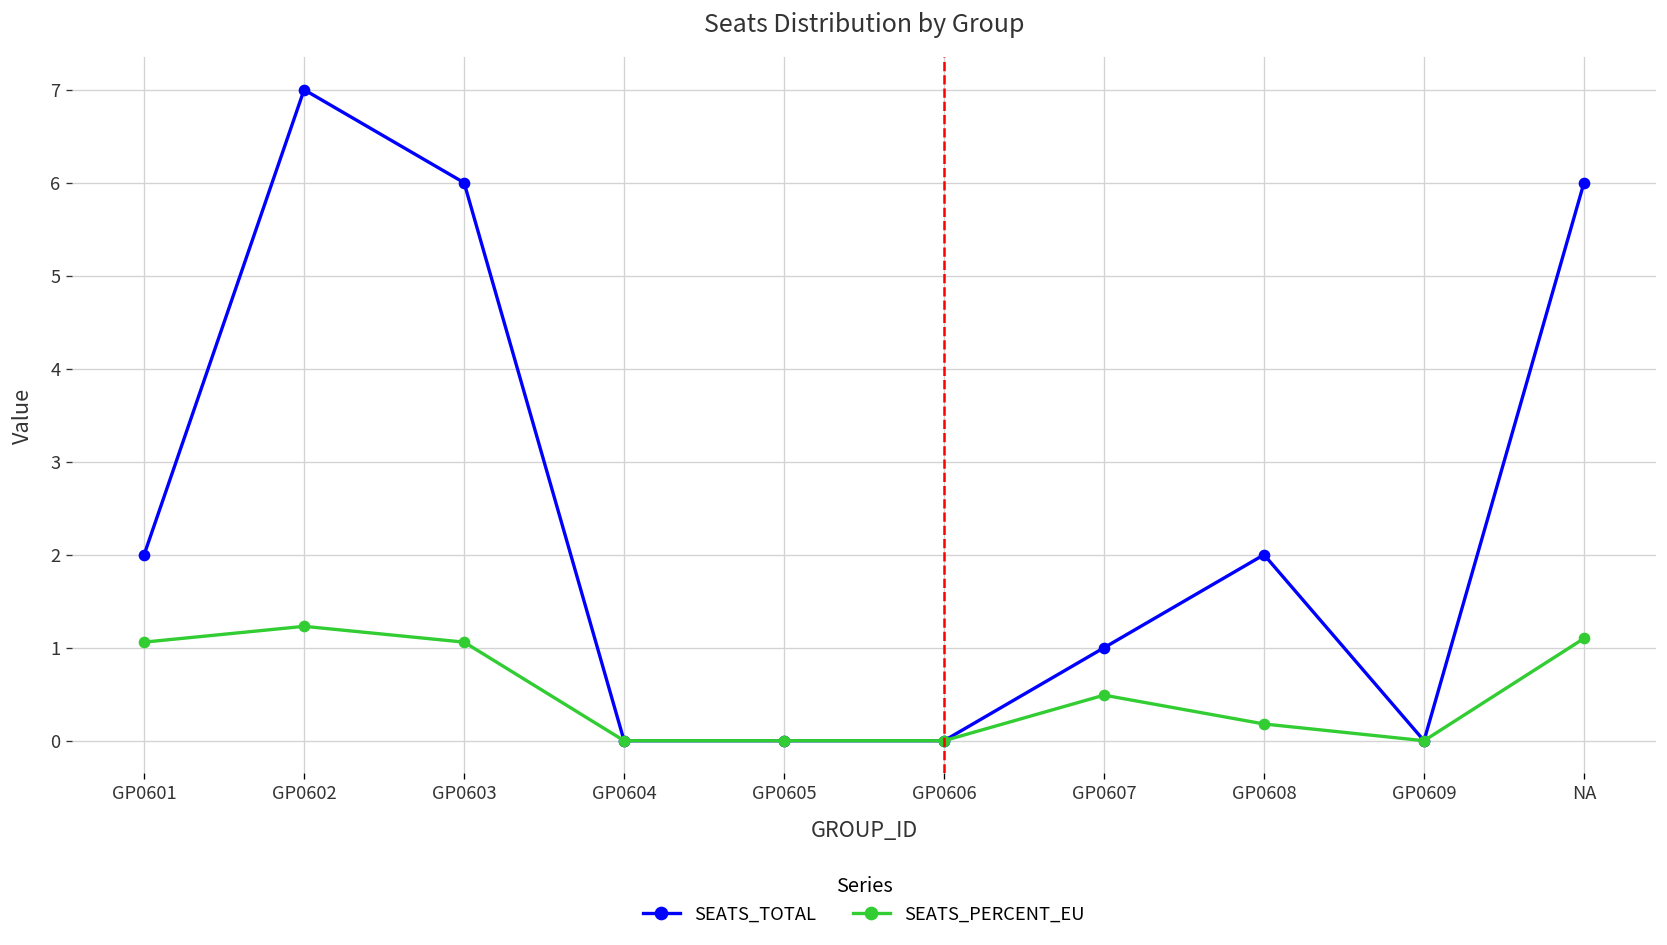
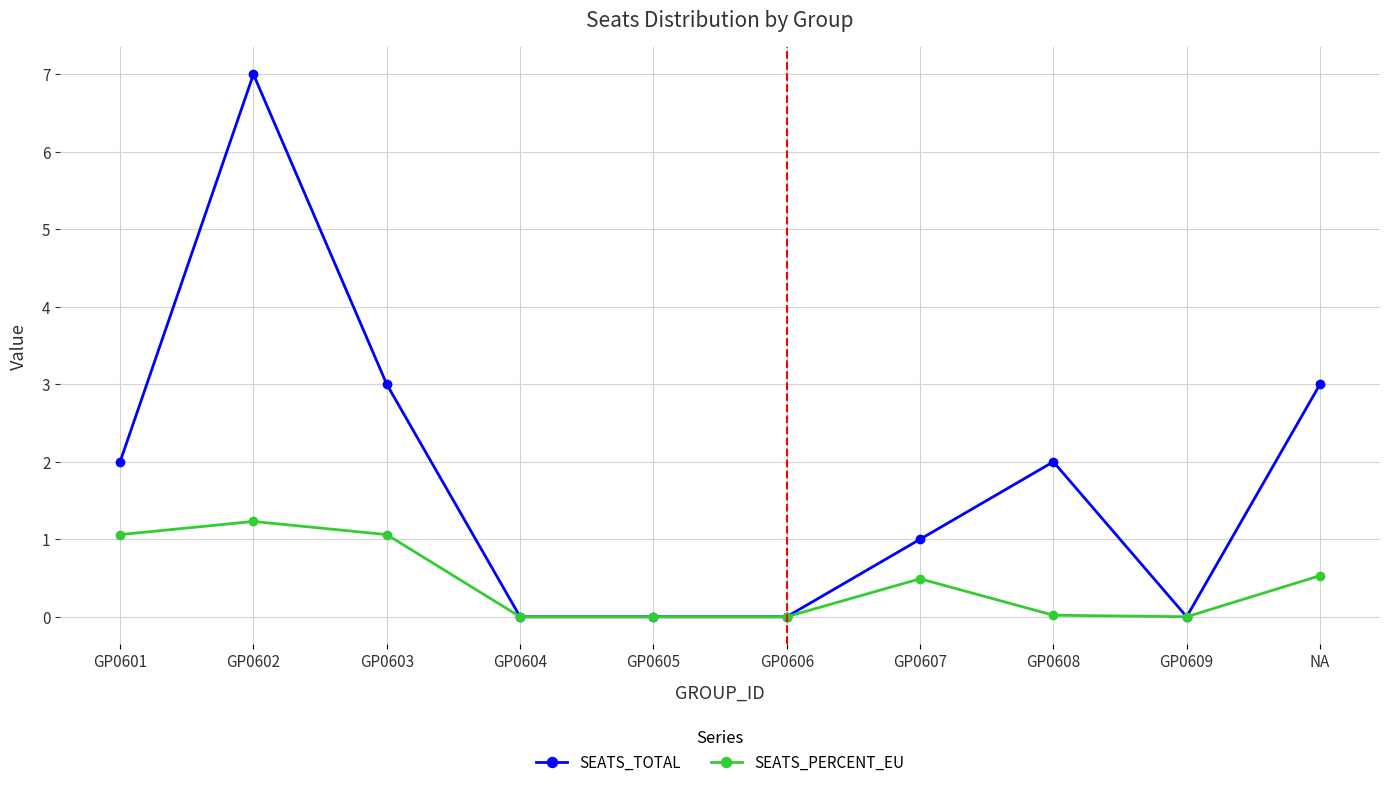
  {
    "SEATS_TOTAL": {
      "GP0601": 2,
      "GP0602": 7,
-     "GP0603": 6,
+     "GP0603": 3,
      "GP0607": 1,
      "GP0608": 2,
-     "NA": 6
+     "NA": 3
    },
    "SEATS_PERCENT_EU": {
      "GP0601": 1.1,
      "GP0602": 1.2,
      "GP0603": 1.1,
      "GP0607": 0.5,
-     "GP0608": 0.2,
-     "NA": 1.1
+     "GP0608": 0.0,
+     "NA": 0.5
    }
  }
